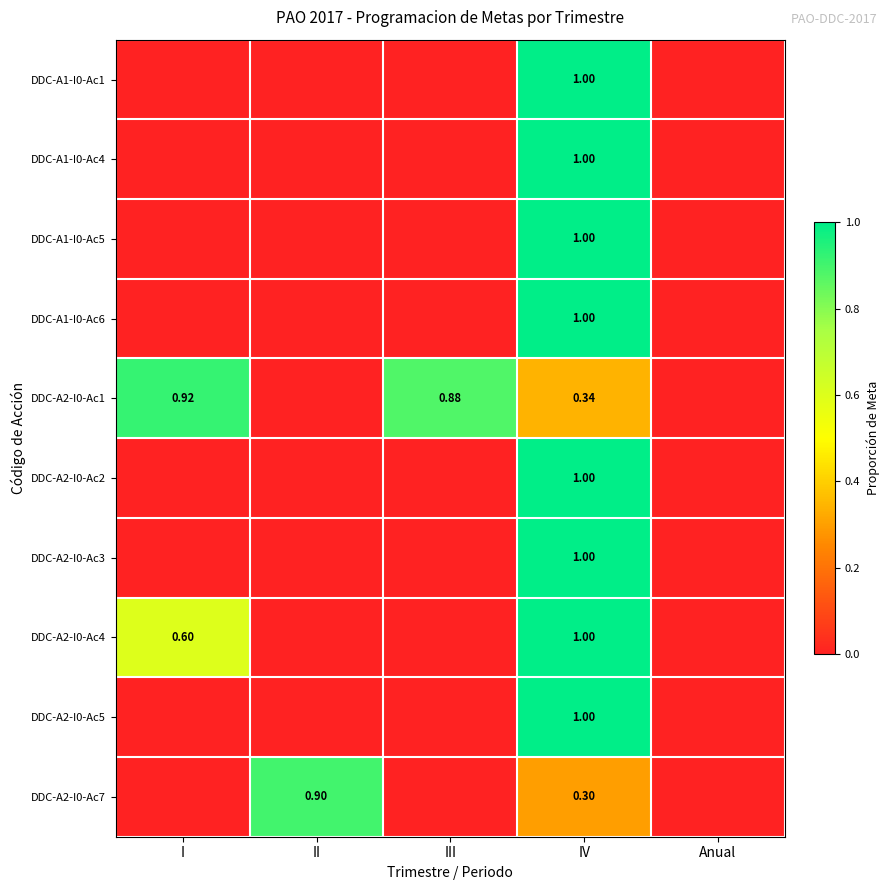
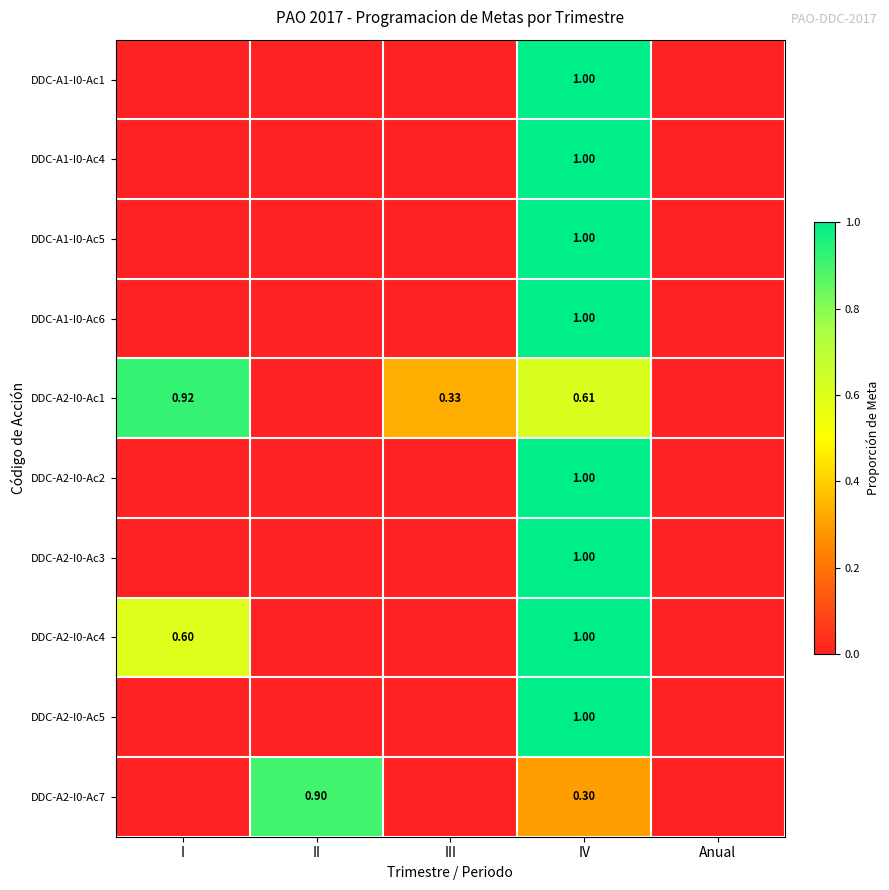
  {
    "DDC-A1-I0-Ac1": {
      "IV": 1.00
    },
    "DDC-A1-I0-Ac4": {
      "IV": 1.00
    },
    "DDC-A1-I0-Ac5": {
      "IV": 1.00
    },
    "DDC-A1-I0-Ac6": {
      "IV": 1.00
    },
    "DDC-A2-I0-Ac1": {
      "I": 0.92,
-     "III": 0.88,
-     "IV": 0.34
+     "III": 0.33,
+     "IV": 0.61
    },
    "DDC-A2-I0-Ac2": {
      "IV": 1.00
    },
    "DDC-A2-I0-Ac3": {
      "IV": 1.00
    },
    "DDC-A2-I0-Ac4": {
      "I": 0.60,
      "IV": 1.00
    },
    "DDC-A2-I0-Ac5": {
      "IV": 1.00
    },
    "DDC-A2-I0-Ac7": {
      "II": 0.90,
      "IV": 0.30
    }
  }
